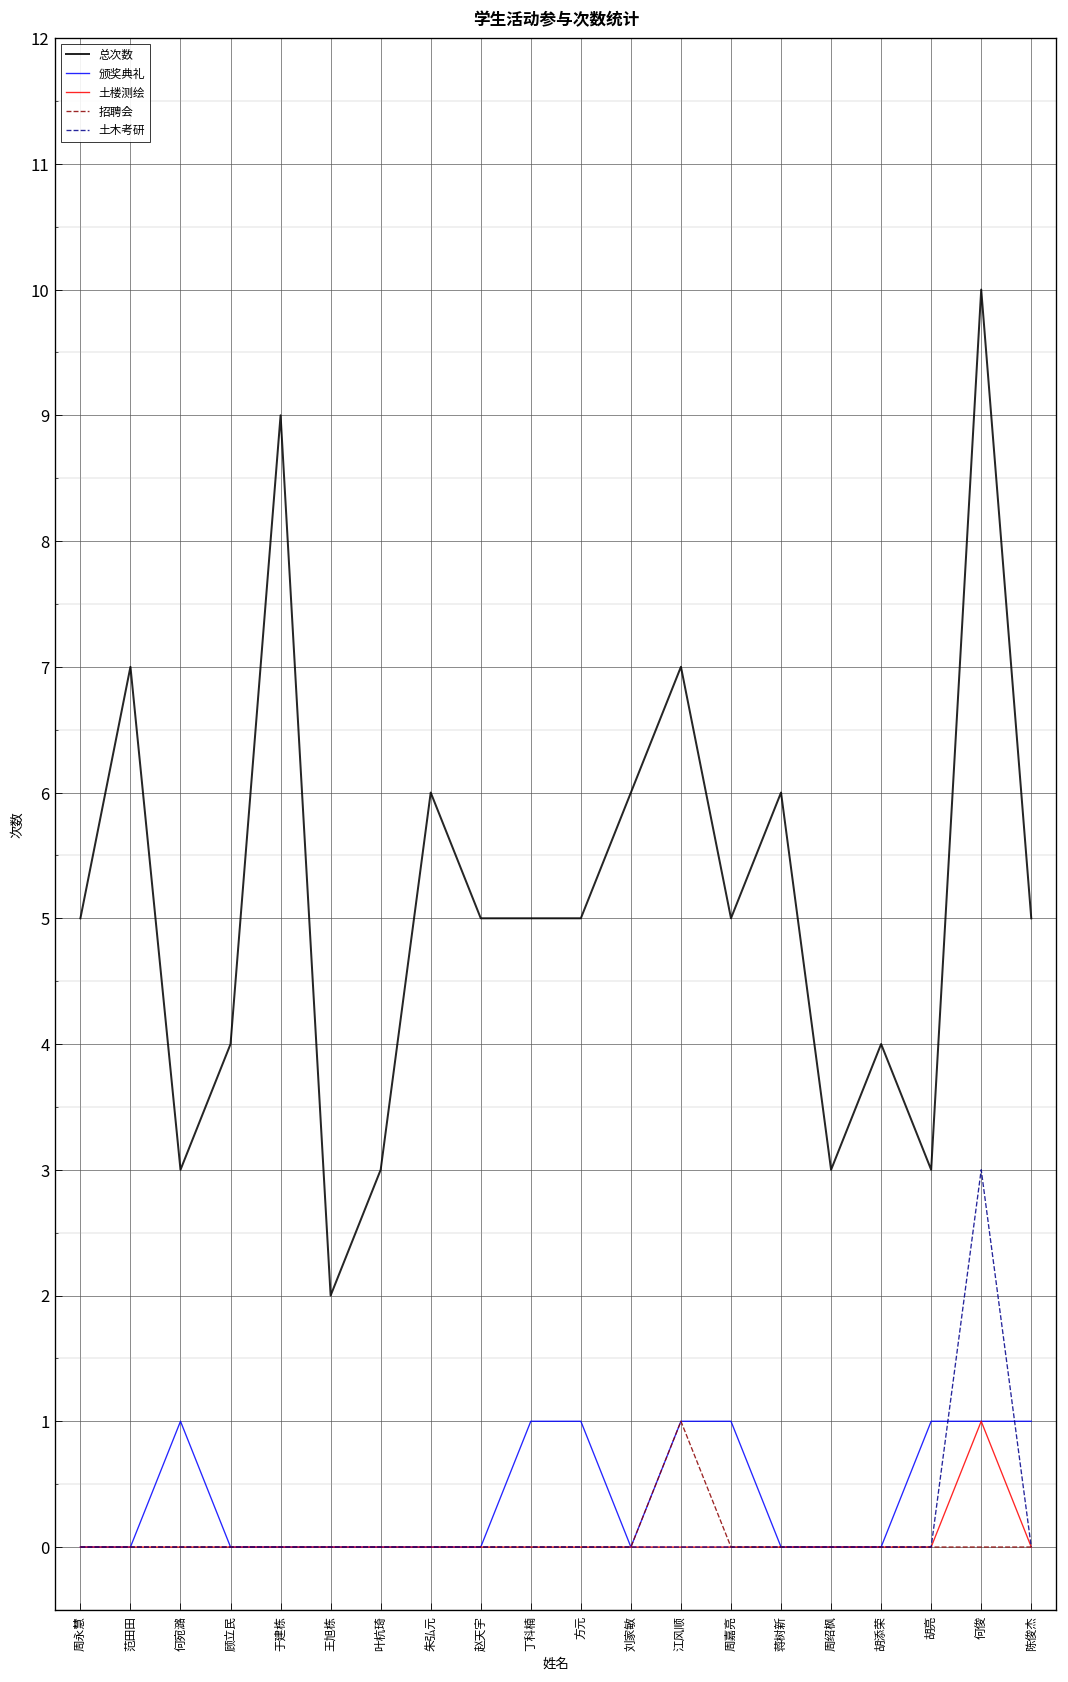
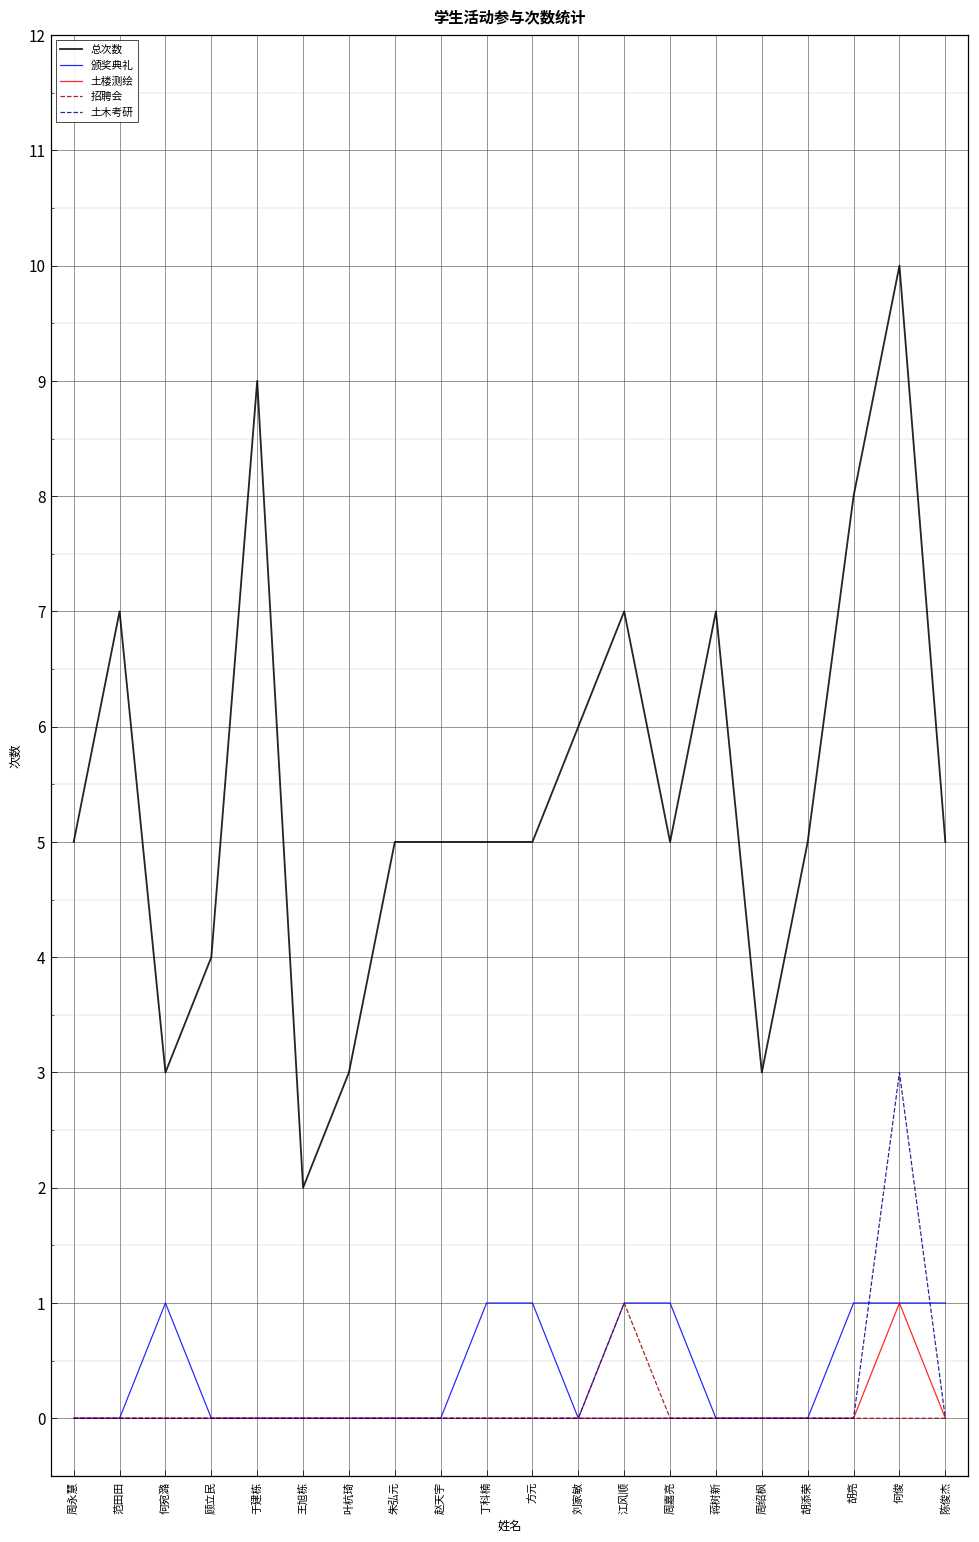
  {
    "总次数": {
      "周永慧": 5,
      "范田田": 7,
      "何宛潞": 3,
      "顾立民": 4,
      "于建栋": 9,
      "王旭栋": 2,
      "叶杭琦": 3,
-     "朱弘元": 6,
+     "朱弘元": 5,
      "赵天宇": 5,
      "丁科楠": 5,
      "方元": 5,
      "刘家敏": 6,
      "江风顺": 7,
      "周嘉亮": 5,
-     "蒋树新": 6,
+     "蒋树新": 7,
      "周绍枫": 3,
-     "胡添荣": 4,
-     "胡亮": 3,
+     "胡添荣": 5,
+     "胡亮": 8,
      "何俊": 10,
      "陈俊杰": 5
    },
    "颁奖典礼": {
      "何宛潞": 1,
      "丁科楠": 1,
      "方元": 1,
      "周嘉亮": 1,
      "胡亮": 1,
      "陈俊杰": 1
    },
    "招聘会": {
      "何俊": 0
    },
    "土木考研": {
      "何俊": 3
    }
  }
